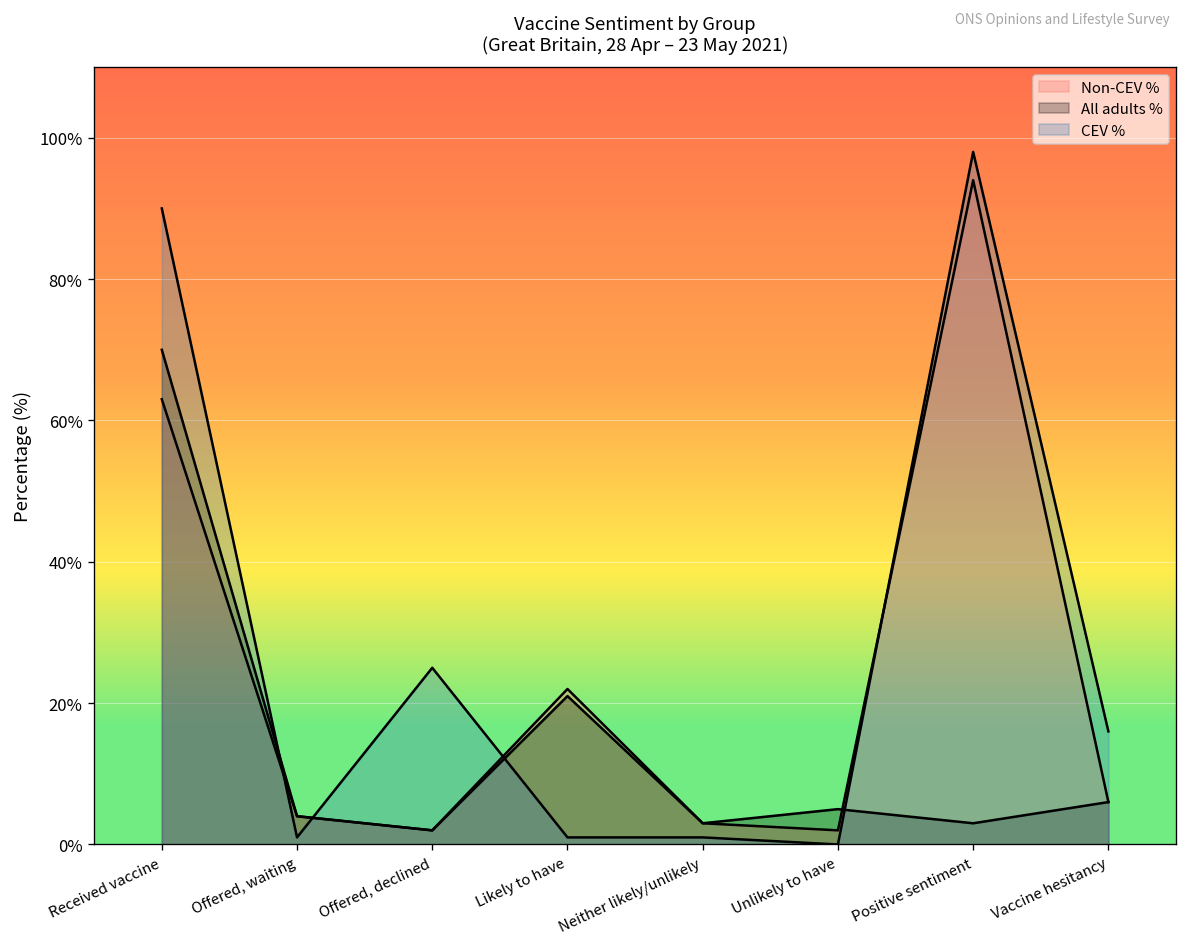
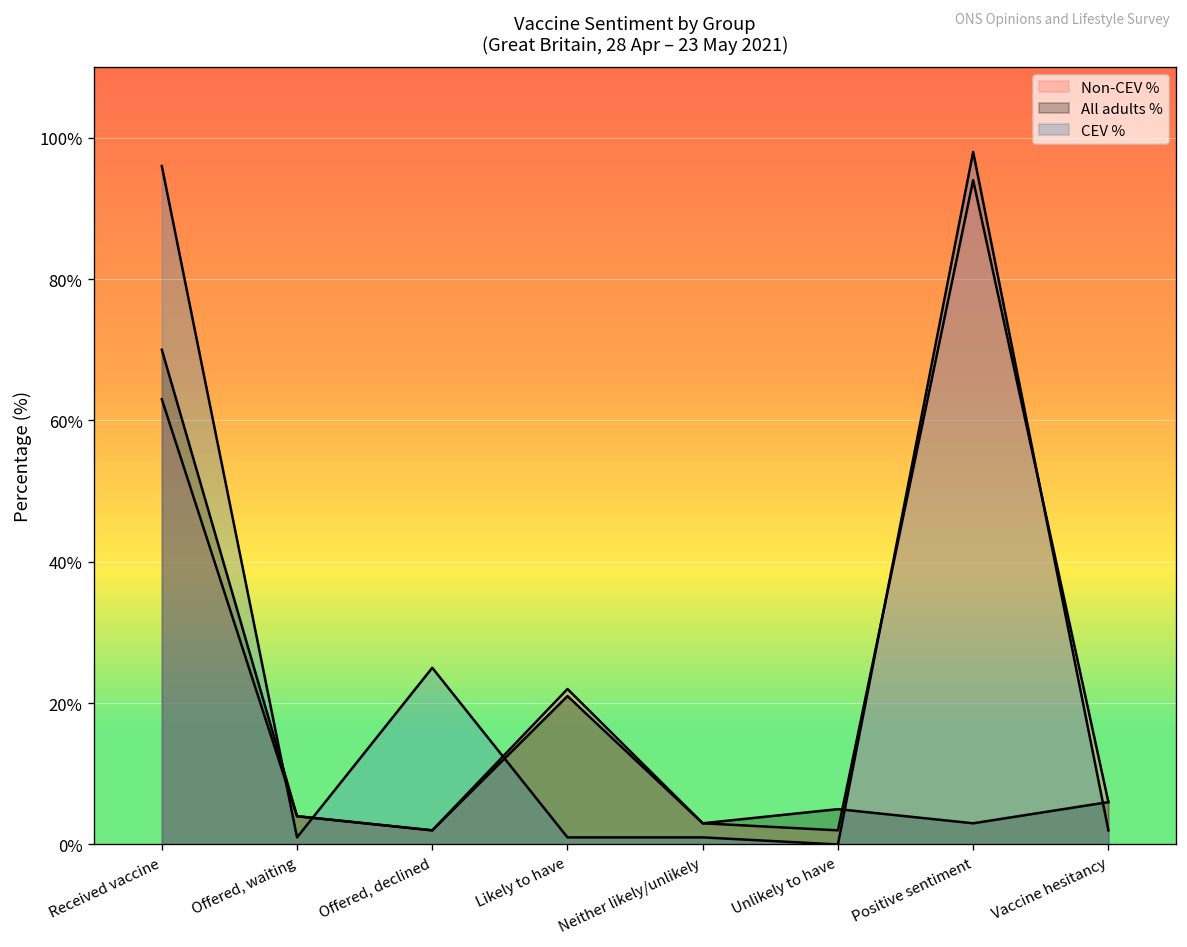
  {
    "Non-CEV %": {
      "Received vaccine": "63%",
      "Likely to have": "22%",
      "Unlikely to have": "2%",
      "Positive sentiment": "94%"
    },
    "All adults %": {
      "Received vaccine": "70%",
      "Likely to have": "21%",
      "Unlikely to have": "5%",
      "Positive sentiment": "3%"
    },
    "CEV %": {
-     "Received vaccine": "90%",
+     "Received vaccine": "96%",
      "Offered, waiting": "1%",
      "Offered, declined": "25%",
      "Likely to have": "1%",
      "Neither likely/unlikely": "1%",
      "Unlikely to have": "0%",
      "Positive sentiment": "98%",
-     "Vaccine hesitancy": "16%"
+     "Vaccine hesitancy": "2%"
    }
  }
